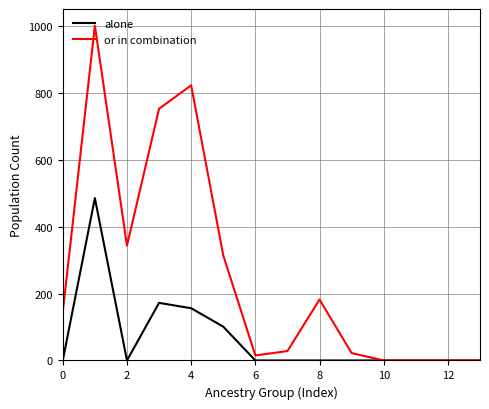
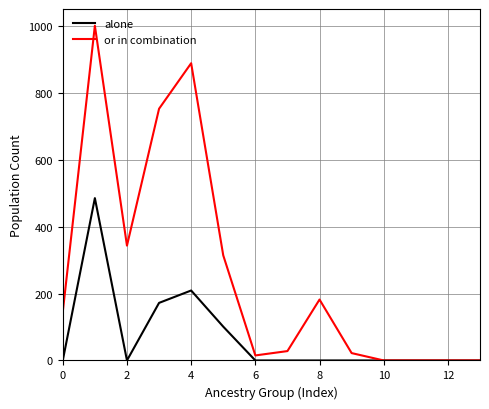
  {
    "alone": {
      "0": 0,
      "2": 0,
-     "4": 160,
+     "4": 210,
      "6": 0,
      "8": 0
    },
    "or in combination": {
      "0": 150,
      "2": 340,
-     "4": 820,
+     "4": 890,
      "6": 20,
      "8": 180
    }
  }
